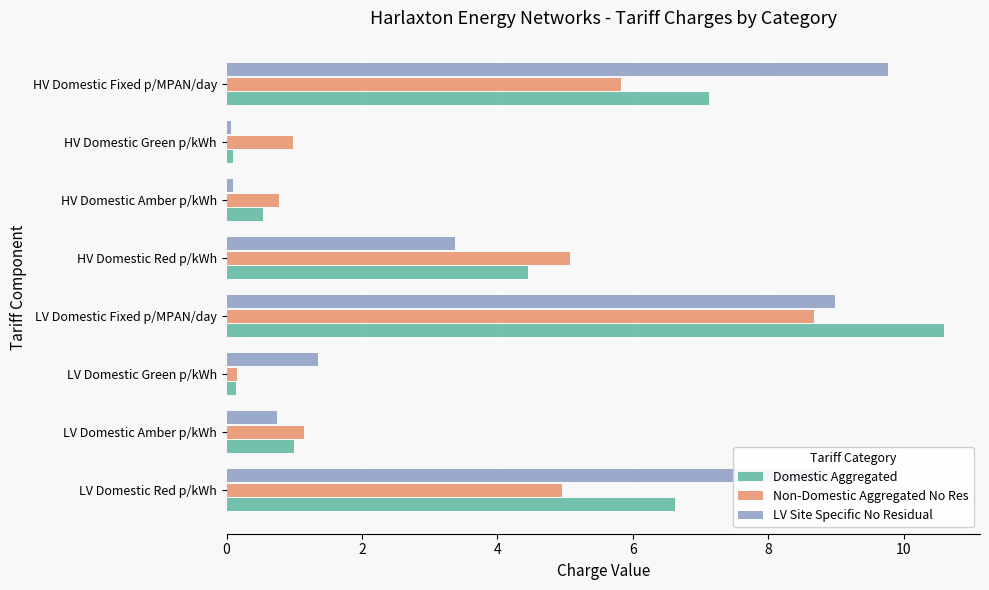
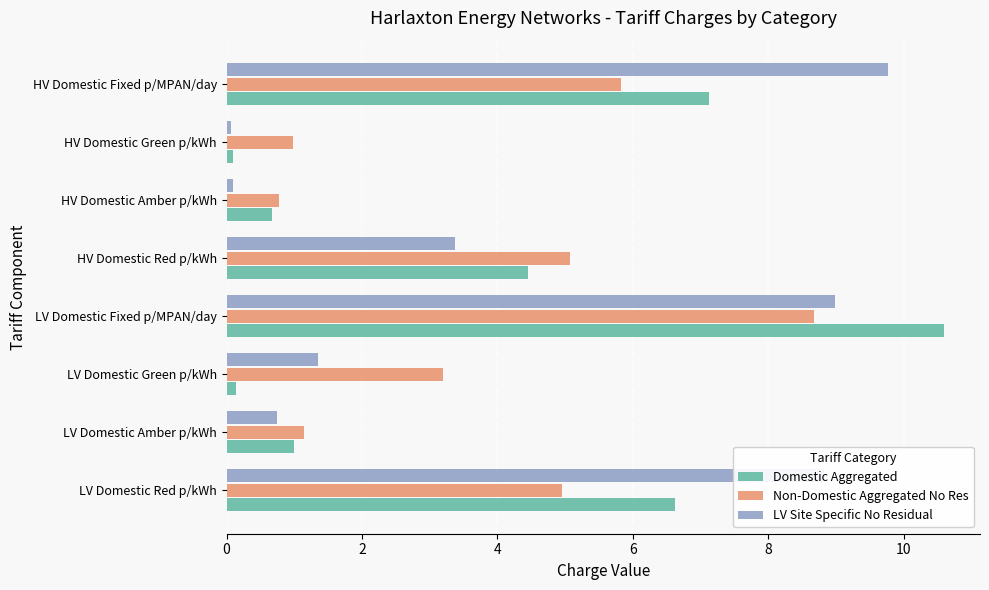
  {
    "Domestic Aggregated": {
      "HV Domestic Fixed p/MPAN/day": 7.1,
      "HV Domestic Green p/kWh": 0.1,
-     "HV Domestic Amber p/kWh": 0.5,
+     "HV Domestic Amber p/kWh": 0.7,
      "HV Domestic Red p/kWh": 4.5,
      "LV Domestic Fixed p/MPAN/day": 10.6,
      "LV Domestic Green p/kWh": 0.1,
      "LV Domestic Amber p/kWh": 1.0,
      "LV Domestic Red p/kWh": 6.6
    },
    "Non-Domestic Aggregated No Res": {
      "HV Domestic Fixed p/MPAN/day": 5.8,
      "HV Domestic Green p/kWh": 1.0,
      "HV Domestic Amber p/kWh": 0.8,
      "HV Domestic Red p/kWh": 5.1,
      "LV Domestic Fixed p/MPAN/day": 8.7,
-     "LV Domestic Green p/kWh": 0.2,
+     "LV Domestic Green p/kWh": 3.2,
      "LV Domestic Amber p/kWh": 1.1,
      "LV Domestic Red p/kWh": 5.0
    },
    "LV Site Specific No Residual": {
      "HV Domestic Fixed p/MPAN/day": 9.8,
      "HV Domestic Green p/kWh": 0.1,
      "HV Domestic Amber p/kWh": 0.1,
      "HV Domestic Red p/kWh": 3.4,
      "LV Domestic Fixed p/MPAN/day": 9.0,
      "LV Domestic Green p/kWh": 1.3,
      "LV Domestic Amber p/kWh": 0.7
    }
  }
